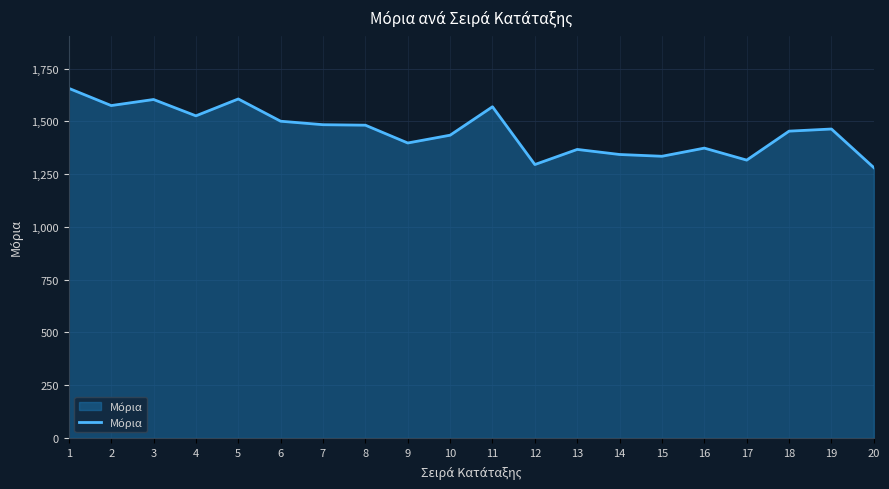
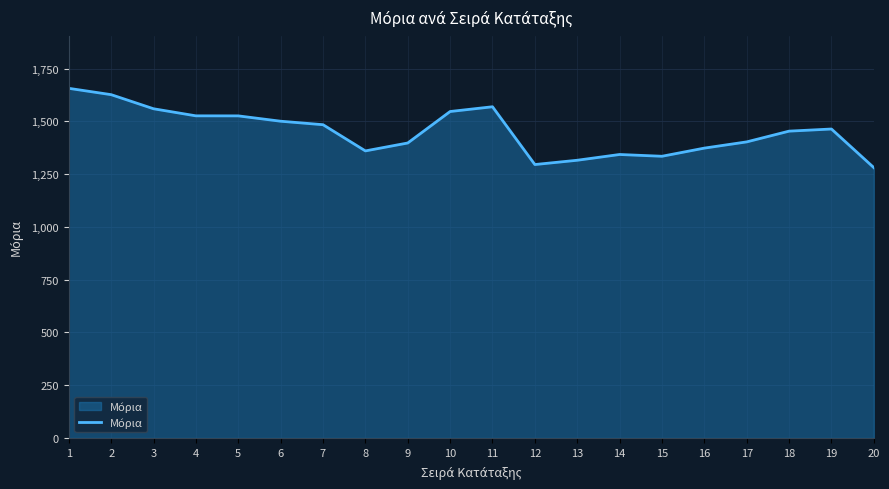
  {
    "1": "1,660",
-   "2": "1,570",
-   "3": "1,600",
+   "2": "1,630",
+   "3": "1,560",
    "4": "1,530",
-   "5": "1,610",
+   "5": "1,530",
    "6": "1,500",
    "7": "1,480",
-   "8": "1,480",
+   "8": "1,360",
    "9": "1,400",
-   "10": "1,430",
+   "10": "1,550",
    "11": "1,570",
    "12": "1,300",
-   "13": "1,370",
+   "13": "1,320",
    "14": "1,340",
    "15": "1,330",
    "16": "1,370",
-   "17": "1,320",
+   "17": "1,400",
    "18": "1,450",
    "19": "1,460",
    "20": "1,280"
  }
